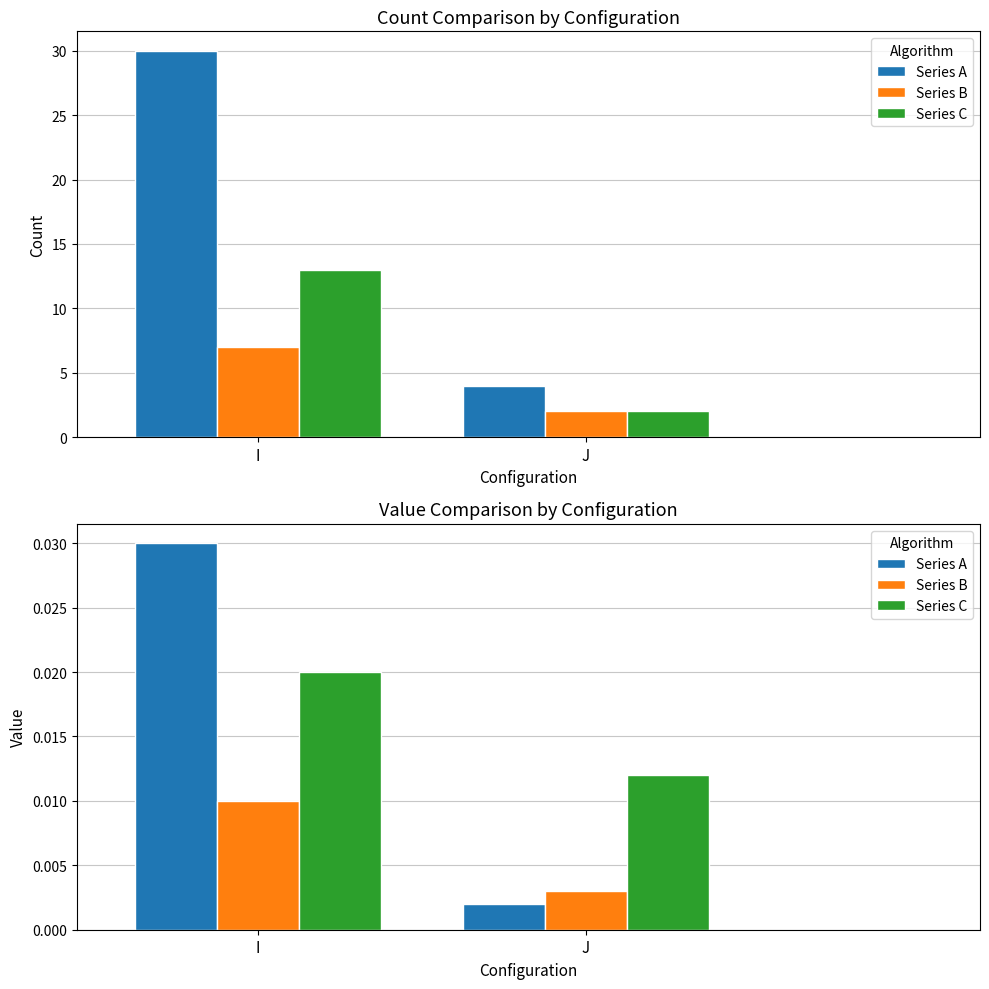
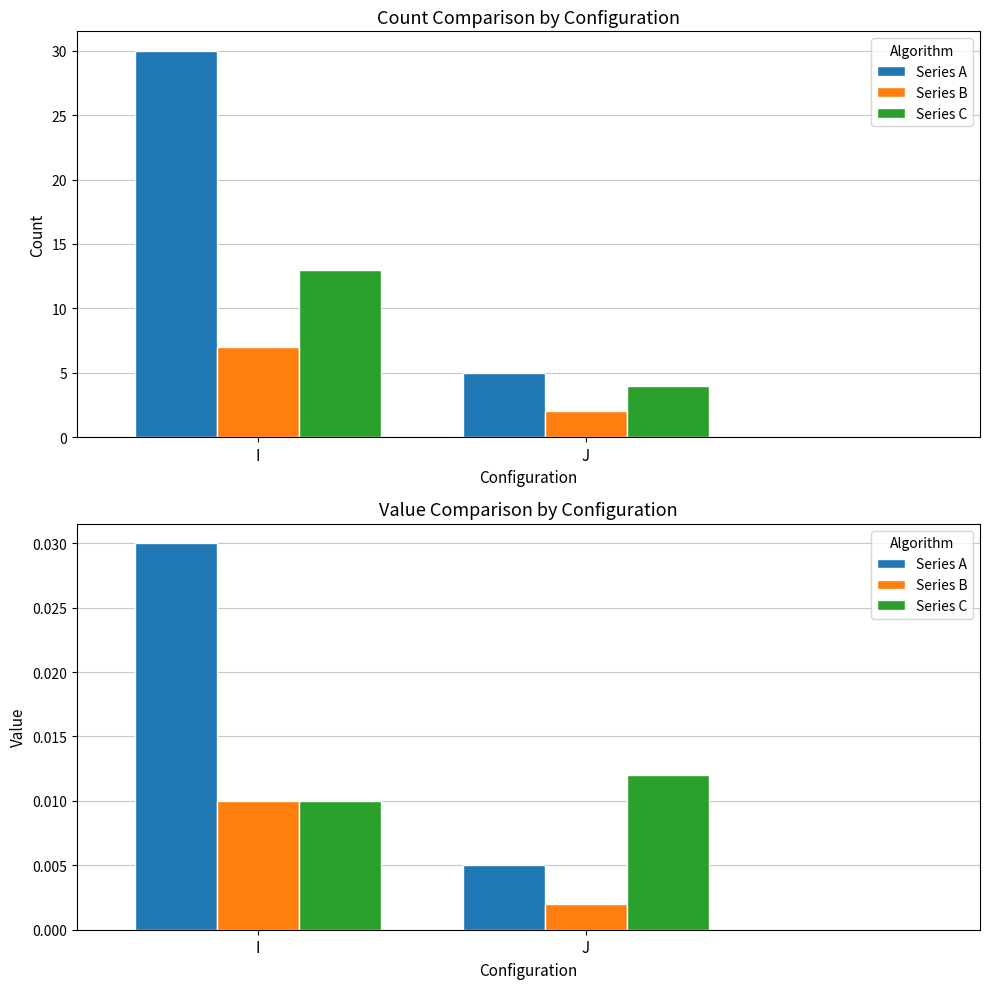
  {
    "Count Comparison by Configuration": {
      "Series A": {
        "I": 30,
-       "J": 4
+       "J": 5
      },
      "Series B": {
        "I": 7,
        "J": 2
      },
      "Series C": {
        "I": 13,
-       "J": 2
+       "J": 4
      }
    },
    "Value Comparison by Configuration": {
      "Series A": {
        "I": 0.030,
-       "J": 0.002
+       "J": 0.005
      },
      "Series B": {
        "I": 0.010,
-       "J": 0.003
+       "J": 0.002
      },
      "Series C": {
-       "I": 0.02,
+       "I": 0.01,
        "J": 0.0120
      }
    }
  }
